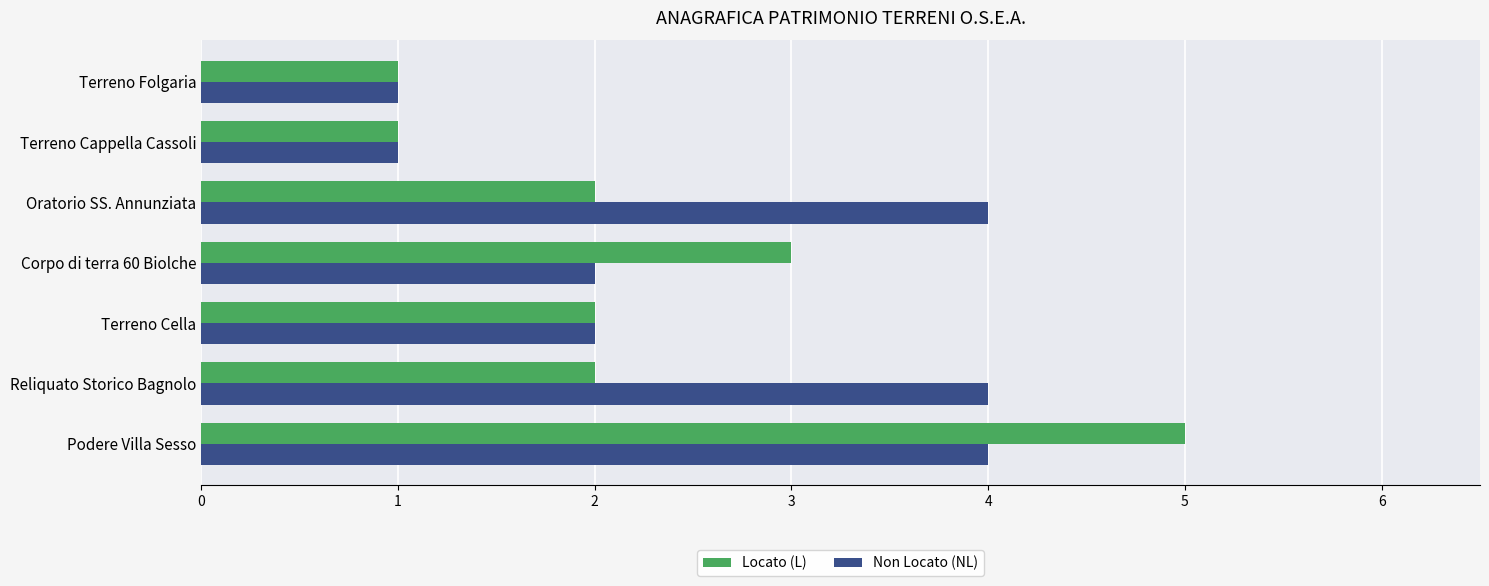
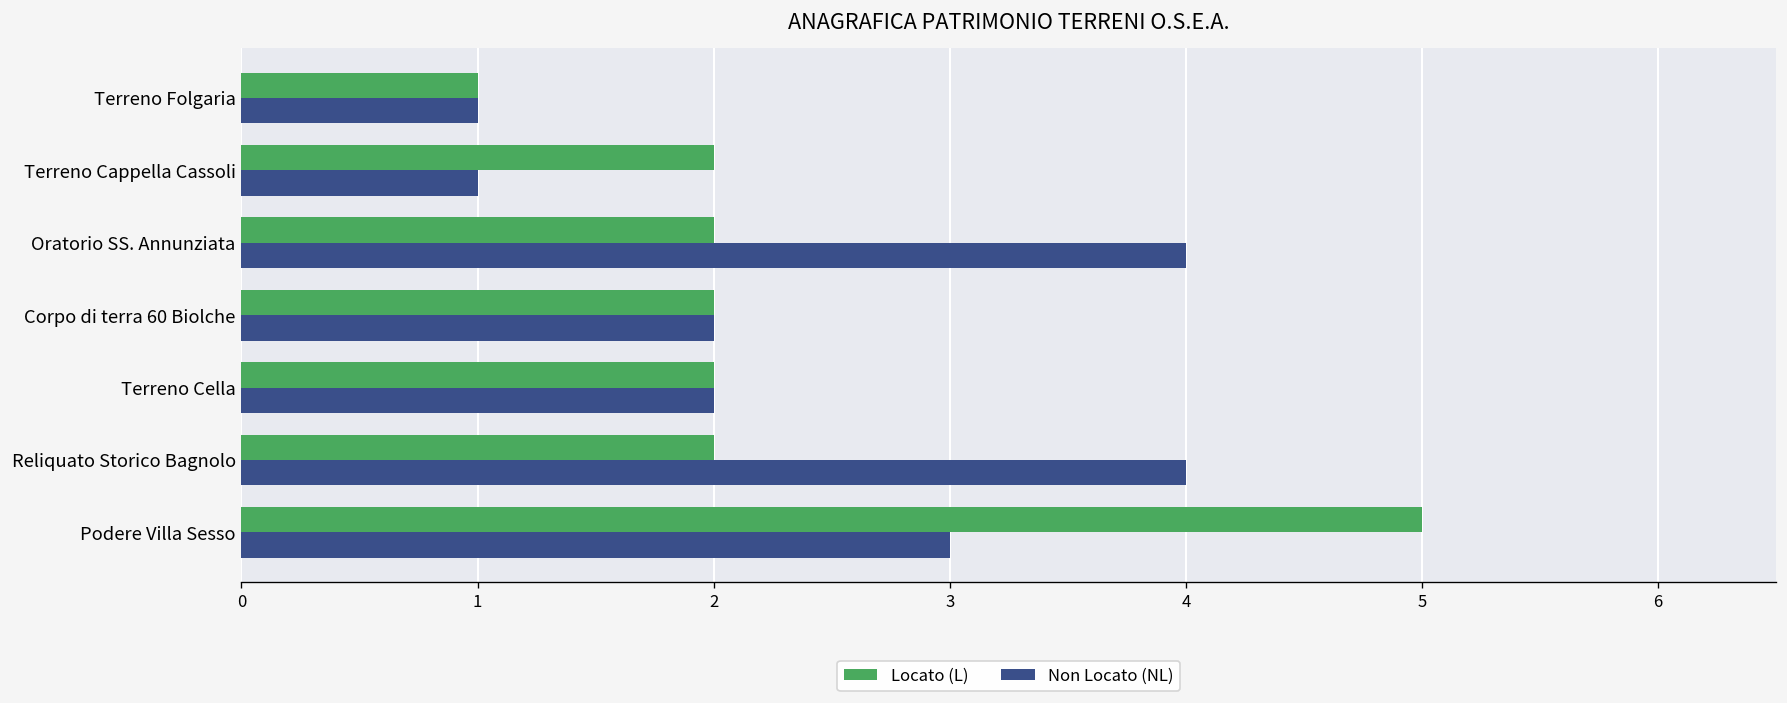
  {
    "Locato (L)": {
      "Terreno Folgaria": 1,
-     "Terreno Cappella Cassoli": 1,
+     "Terreno Cappella Cassoli": 2,
      "Oratorio SS. Annunziata": 2,
-     "Corpo di terra 60 Biolche": 3,
+     "Corpo di terra 60 Biolche": 2,
      "Terreno Cella": 2,
      "Reliquato Storico Bagnolo": 2,
      "Podere Villa Sesso": 5
    },
    "Non Locato (NL)": {
      "Terreno Folgaria": 1,
      "Terreno Cappella Cassoli": 1,
      "Oratorio SS. Annunziata": 4,
      "Corpo di terra 60 Biolche": 2,
      "Terreno Cella": 2,
      "Reliquato Storico Bagnolo": 4,
-     "Podere Villa Sesso": 4
+     "Podere Villa Sesso": 3
    }
  }
